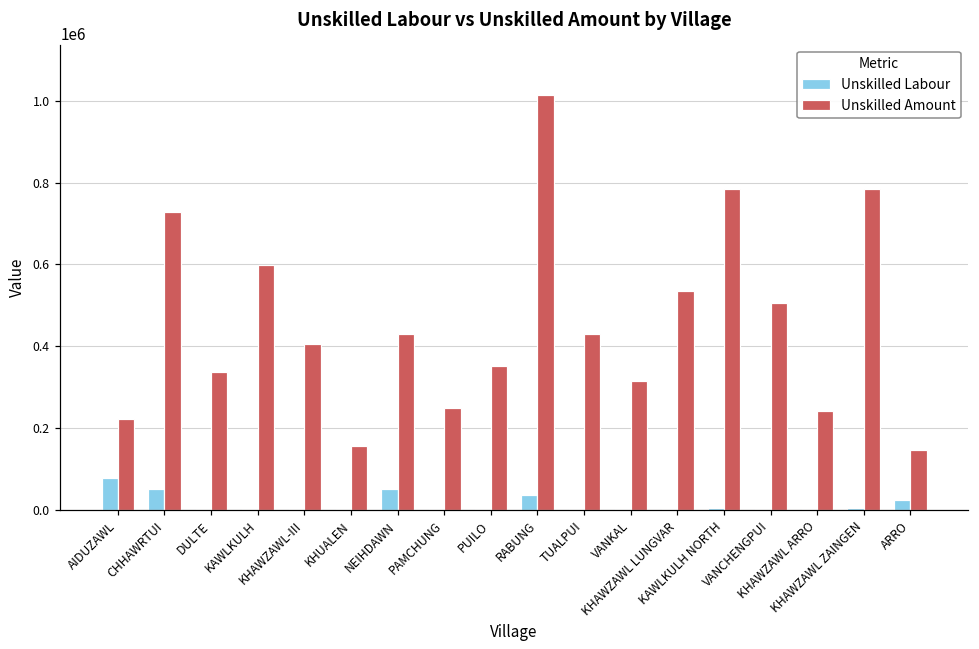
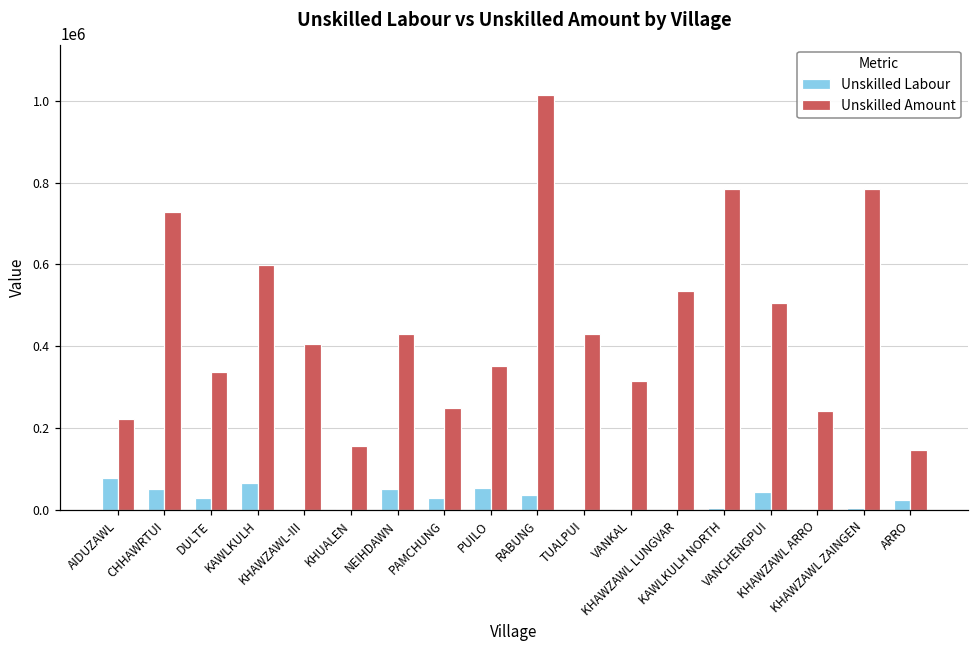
  {
    "Unskilled Labour": {
      "AIDUZAWL": 80000,
      "CHHAWRTUI": 50000,
-     "DULTE": 0,
-     "KAWLKULH": 0,
+     "DULTE": 30000,
+     "KAWLKULH": 70000,
      "NEIHDAWN": 50000,
-     "PAMCHUNG": 0,
-     "PUILO": 0,
+     "PAMCHUNG": 30000,
+     "PUILO": 50000,
      "RABUNG": 40000,
-     "VANCHENGPUI": 0,
+     "VANCHENGPUI": 40000,
      "ARRO": 20000
    },
    "Unskilled Amount": {
      "AIDUZAWL": 220000,
      "CHHAWRTUI": 730000,
      "DULTE": 340000,
      "KAWLKULH": 600000,
      "KHAWZAWL-III": 410000,
      "KHUALEN": 160000,
      "NEIHDAWN": 430000,
      "PAMCHUNG": 250000,
      "PUILO": 350000,
      "RABUNG": 1020000,
      "TUALPUI": 430000,
      "VANKAL": 310000,
      "KHAWZAWL LUNGVAR": 530000,
      "KAWLKULH NORTH": 790000,
      "VANCHENGPUI": 500000,
      "KHAWZAWL ARRO": 240000,
      "KHAWZAWL ZAINGEN": 790000,
      "ARRO": 150000
    }
  }
